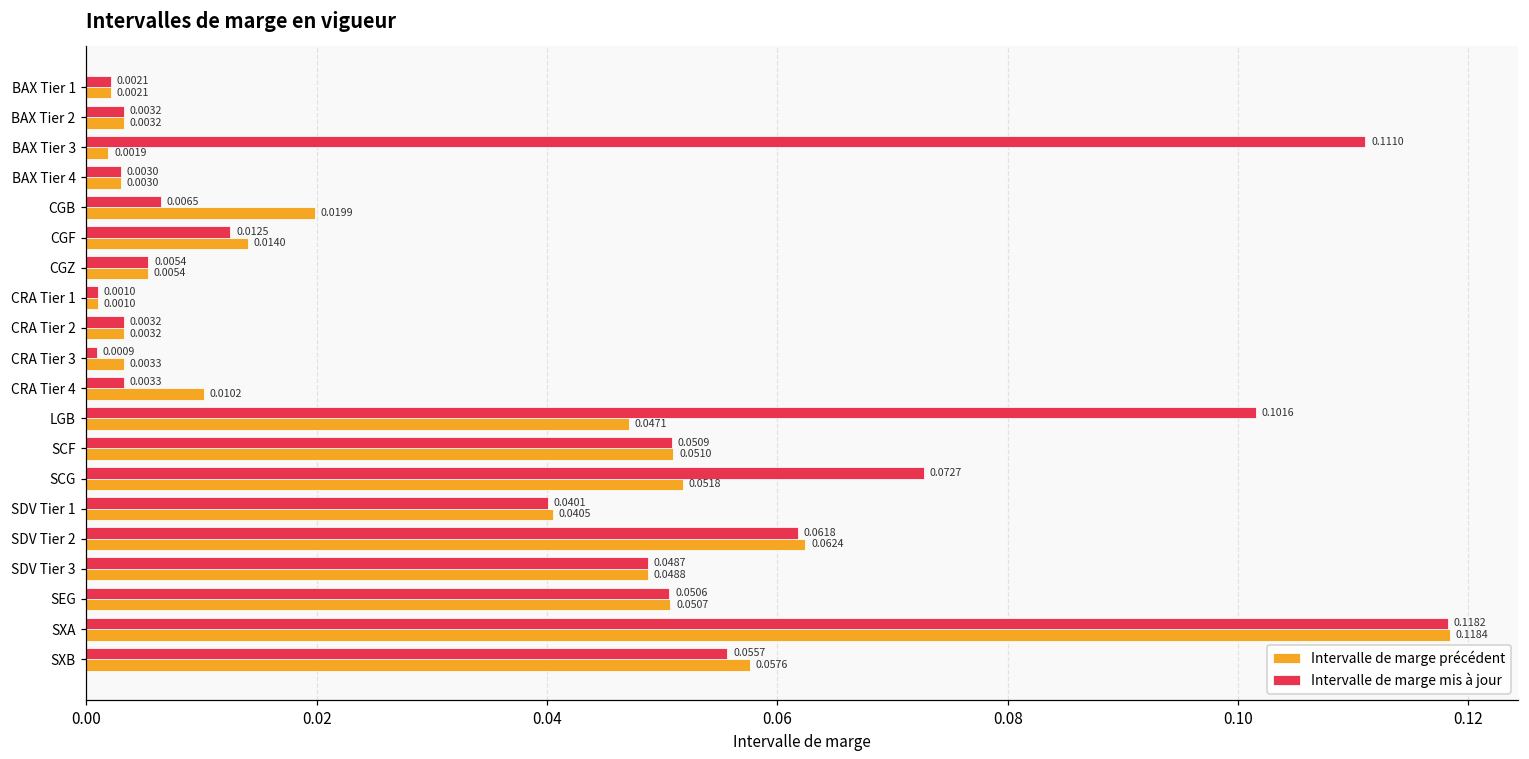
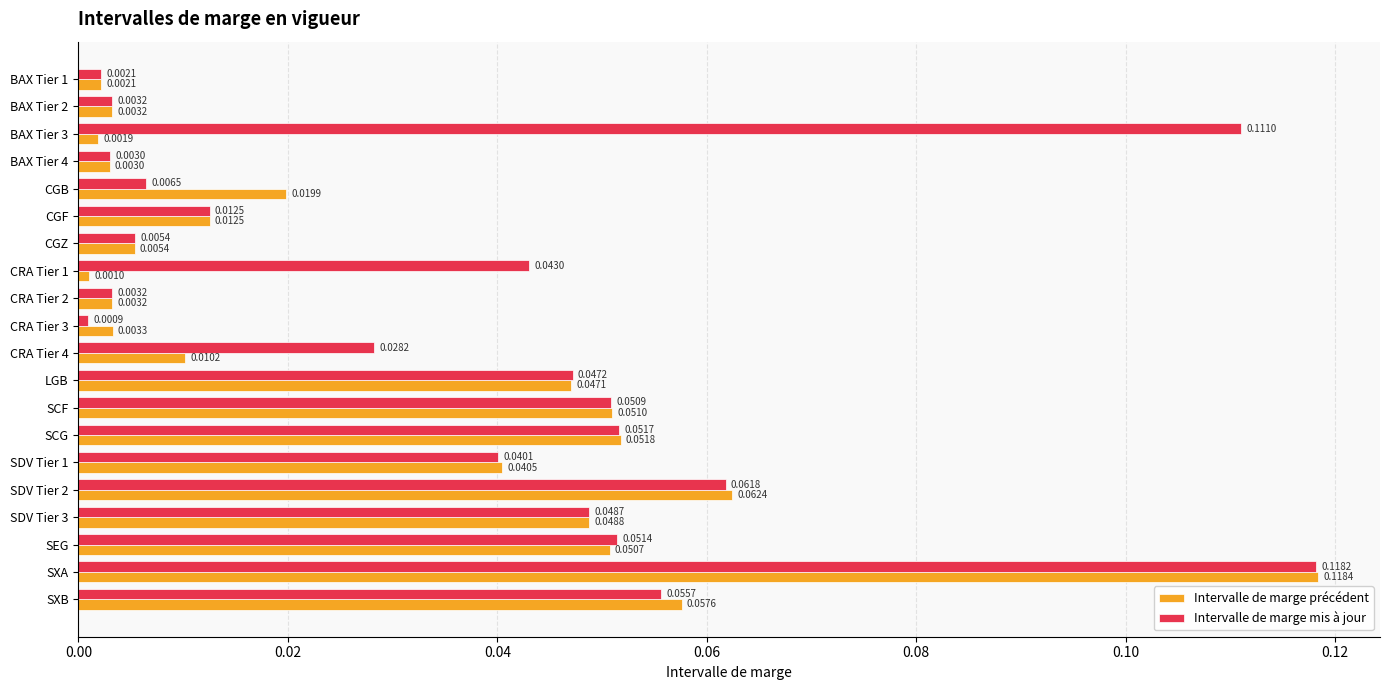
  {
    "Intervalle de marge précédent": {
      "BAX Tier 1": 0.0021,
      "BAX Tier 2": 0.0032,
      "BAX Tier 3": 0.0019,
      "BAX Tier 4": 0.0030,
      "CGB": 0.0199,
-     "CGF": 0.0140,
+     "CGF": 0.0125,
      "CGZ": 0.0054,
      "CRA Tier 1": 0.0010,
      "CRA Tier 2": 0.0032,
      "CRA Tier 3": 0.0033,
      "CRA Tier 4": 0.0102,
      "LGB": 0.0471,
      "SCF": 0.0510,
      "SCG": 0.0518,
      "SDV Tier 1": 0.0405,
      "SDV Tier 2": 0.0624,
      "SDV Tier 3": 0.0488,
      "SEG": 0.0507,
      "SXA": 0.1184,
      "SXB": 0.0576
    },
    "Intervalle de marge mis à jour": {
      "BAX Tier 1": 0.0021,
      "BAX Tier 2": 0.0032,
      "BAX Tier 3": 0.1110,
      "BAX Tier 4": 0.0030,
      "CGB": 0.0065,
      "CGF": 0.0125,
      "CGZ": 0.0054,
-     "CRA Tier 1": 0.0010,
+     "CRA Tier 1": 0.0430,
      "CRA Tier 2": 0.0032,
      "CRA Tier 3": 0.0009,
-     "CRA Tier 4": 0.0033,
-     "LGB": 0.1016,
+     "CRA Tier 4": 0.0282,
+     "LGB": 0.0472,
      "SCF": 0.0509,
-     "SCG": 0.0727,
+     "SCG": 0.0517,
      "SDV Tier 1": 0.0401,
      "SDV Tier 2": 0.0618,
      "SDV Tier 3": 0.0487,
-     "SEG": 0.0506,
+     "SEG": 0.0514,
      "SXA": 0.1182,
      "SXB": 0.0557
    }
  }
